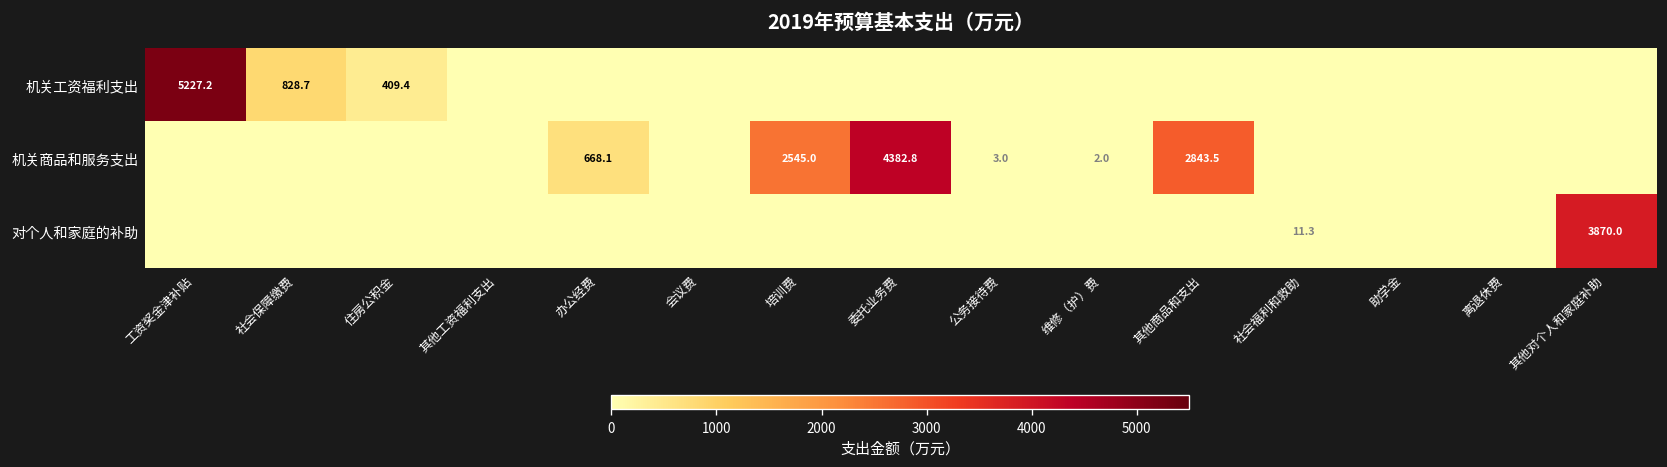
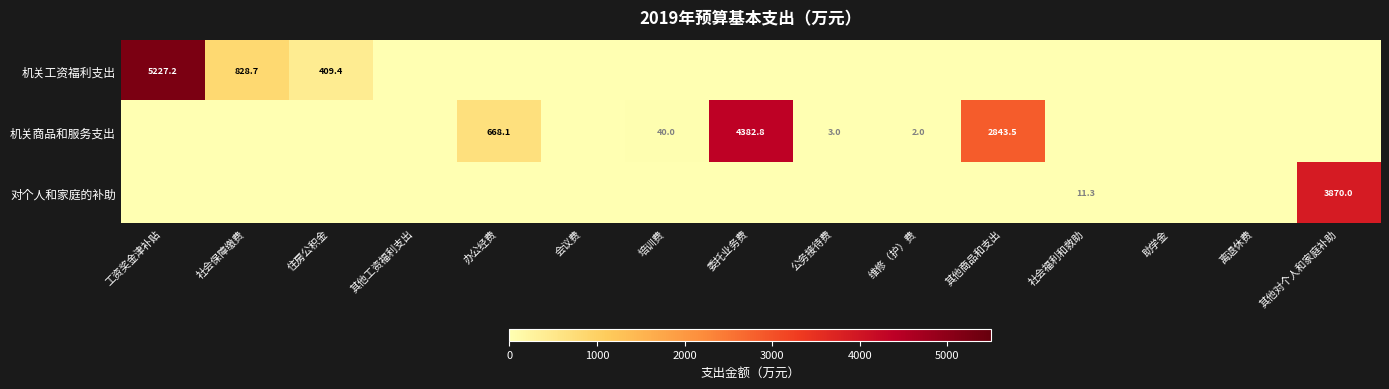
  {
    "机关工资福利支出": {
      "工资奖金津补贴": 5227.2,
      "社会保障缴费": 828.7,
      "住房公积金": 409.4
    },
    "机关商品和服务支出": {
      "办公经费": 668.1,
-     "培训费": 2545.0,
+     "培训费": 40.0,
      "委托业务费": 4382.8,
      "公务接待费": 3.0,
      "维修（护）费": 2.0,
      "其他商品和支出": 2843.5
    },
    "对个人和家庭的补助": {
      "社会福利和救助": 11.3,
      "其他对个人和家庭补助": 3870.0
    }
  }
